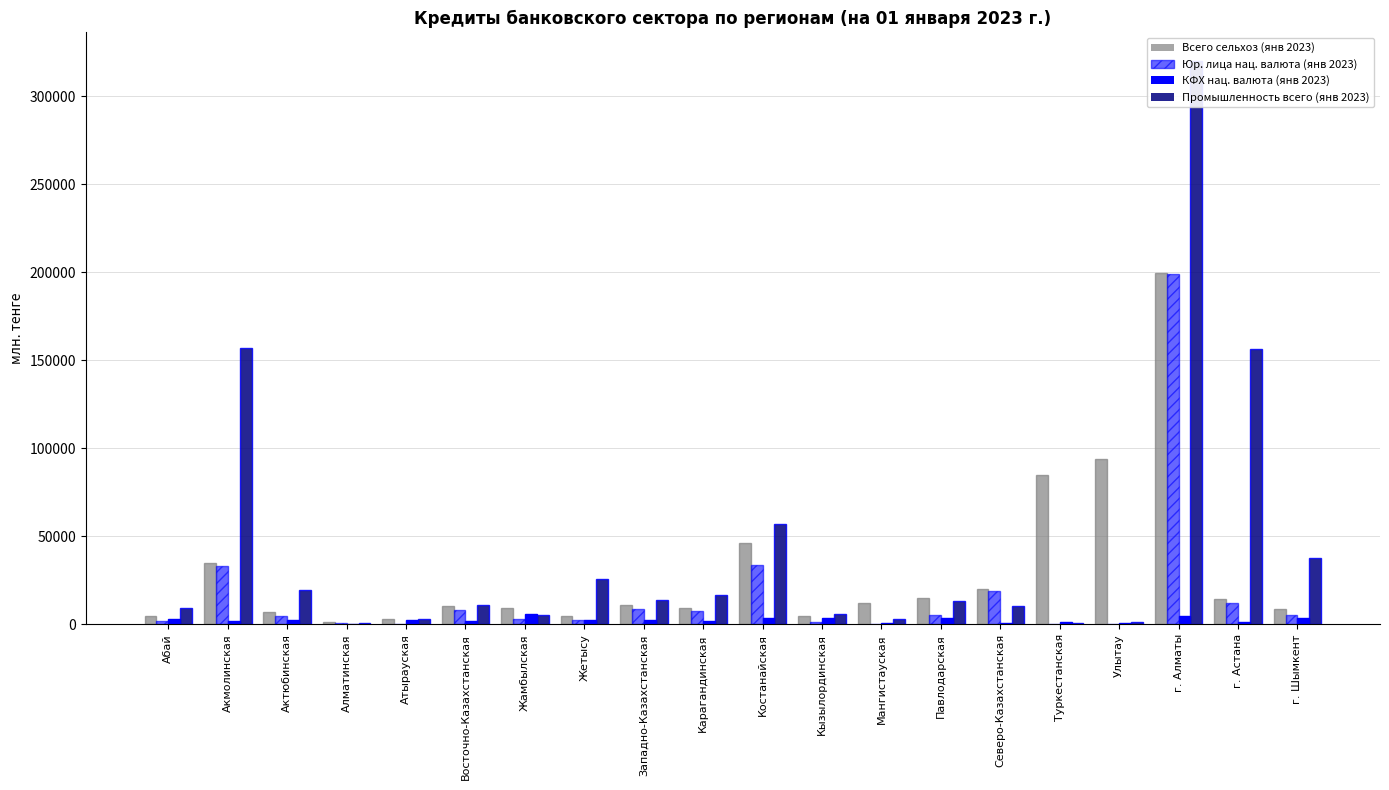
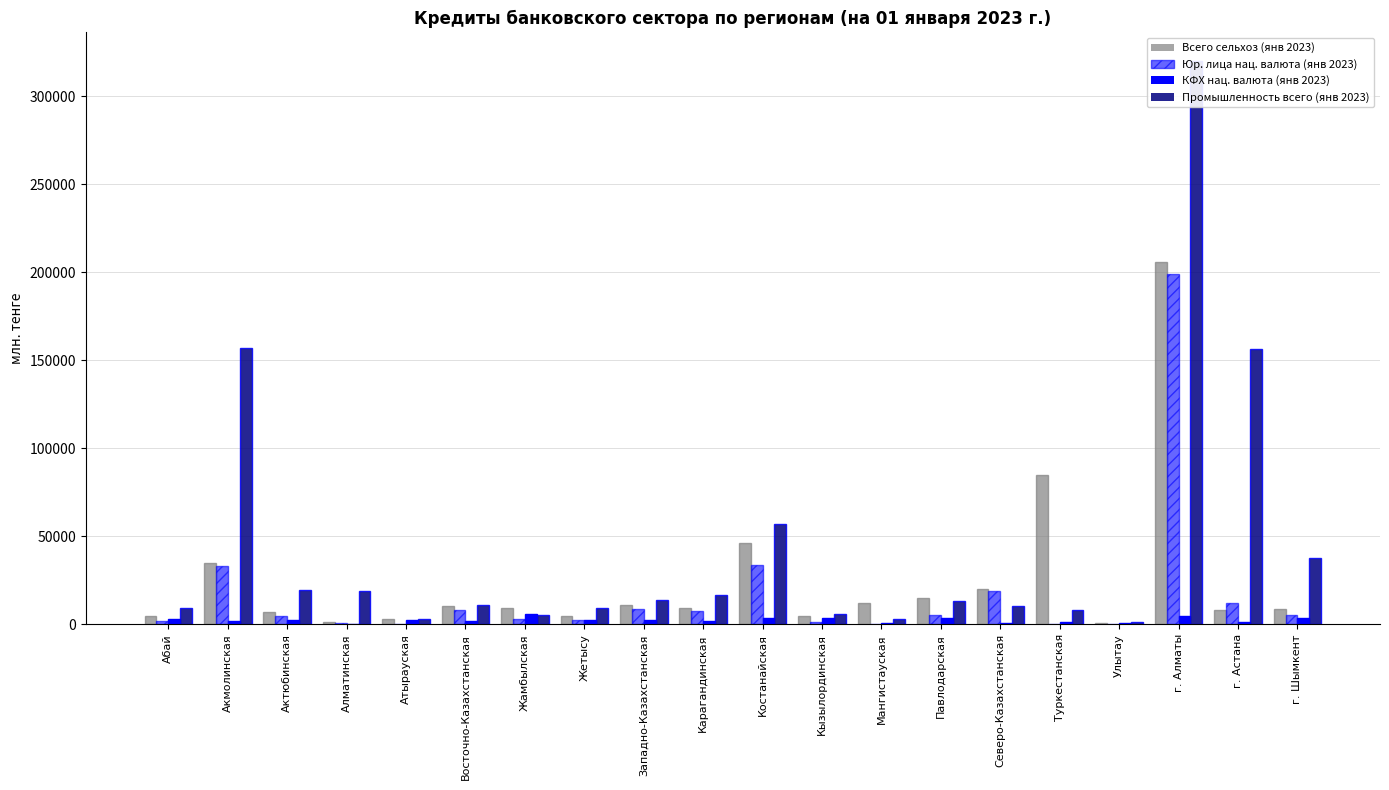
  {
    "Всего сельхоз (янв 2023)": {
      "Абай": 5000,
      "Акмолинская": 35000,
      "Актюбинская": 7000,
      "Атырауская": 3000,
      "Восточно-Казахстанская": 10000,
      "Жамбылская": 9000,
      "Жетысу": 5000,
      "Западно-Казахстанская": 11000,
      "Карагандинская": 9000,
      "Костанайская": 46000,
      "Кызылординская": 5000,
      "Мангистауская": 12000,
      "Павлодарская": 15000,
      "Северо-Казахстанская": 20000,
      "Туркестанская": 85000,
-     "Улытау": 94000,
-     "г. Алматы": 199000,
-     "г. Астана": 14000,
+     "Улытау": 1000,
+     "г. Алматы": 206000,
+     "г. Астана": 8000,
      "г. Шымкент": 9000
    },
    "Промышленность всего (янв 2023)": {
      "Абай": 10000,
      "Акмолинская": 157000,
      "Актюбинская": 20000,
-     "Алматинская": 1000,
+     "Алматинская": 19000,
      "Атырауская": 3000,
      "Восточно-Казахстанская": 11000,
      "Жамбылская": 5000,
-     "Жетысу": 26000,
+     "Жетысу": 9000,
      "Западно-Казахстанская": 14000,
      "Карагандинская": 16000,
      "Костанайская": 57000,
      "Кызылординская": 6000,
      "Мангистауская": 3000,
      "Павлодарская": 13000,
      "Северо-Казахстанская": 10000,
-     "Туркестанская": 1000,
+     "Туркестанская": 8000,
      "г. Астана": 157000,
      "г. Шымкент": 38000
    }
  }
